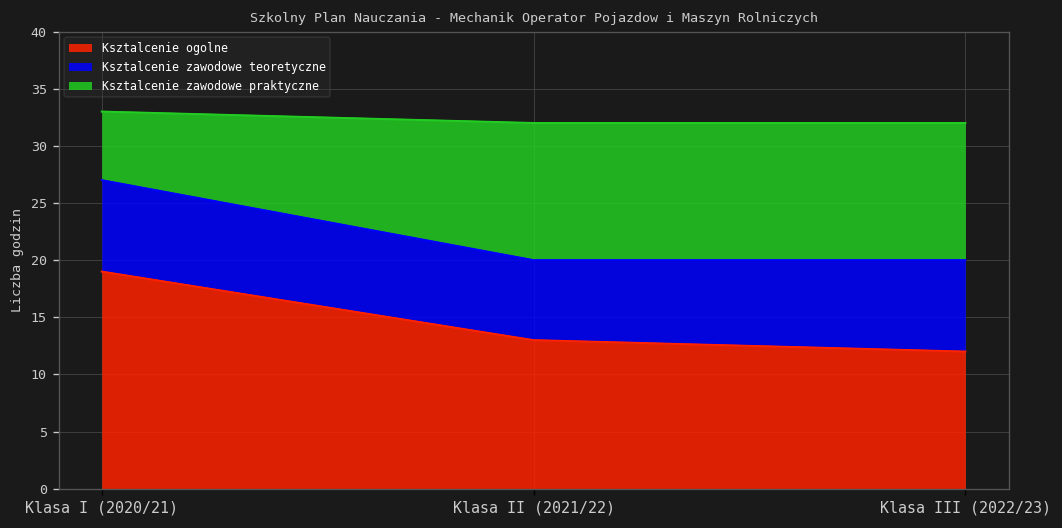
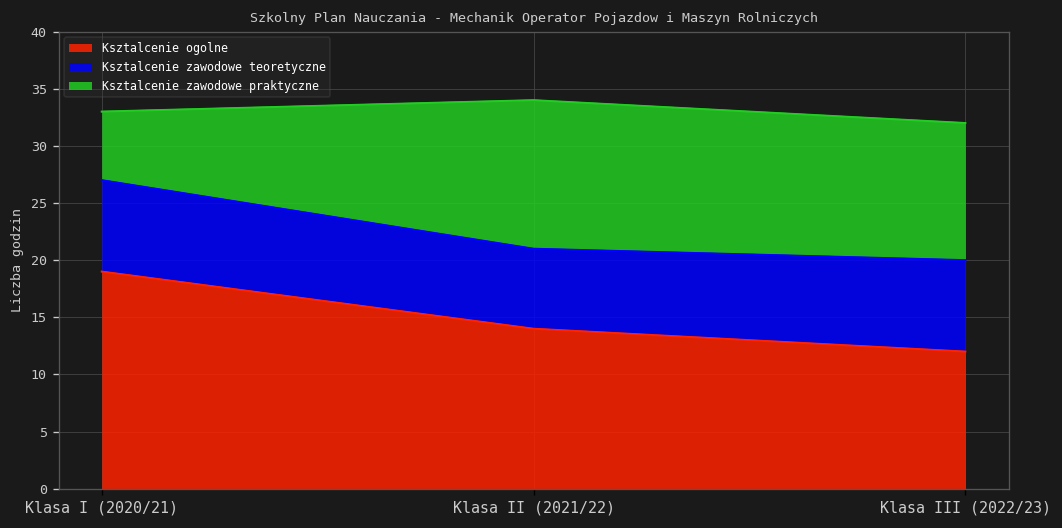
  {
    "Ksztalcenie ogolne": {
      "Klasa I (2020/21)": 19,
-     "Klasa II (2021/22)": 13,
+     "Klasa II (2021/22)": 14,
      "Klasa III (2022/23)": 12
    },
    "Ksztalcenie zawodowe teoretyczne": {
      "Klasa I (2020/21)": 8,
      "Klasa II (2021/22)": 7,
      "Klasa III (2022/23)": 8
    },
    "Ksztalcenie zawodowe praktyczne": {
      "Klasa I (2020/21)": 6,
-     "Klasa II (2021/22)": 12,
+     "Klasa II (2021/22)": 13,
      "Klasa III (2022/23)": 12
    }
  }
